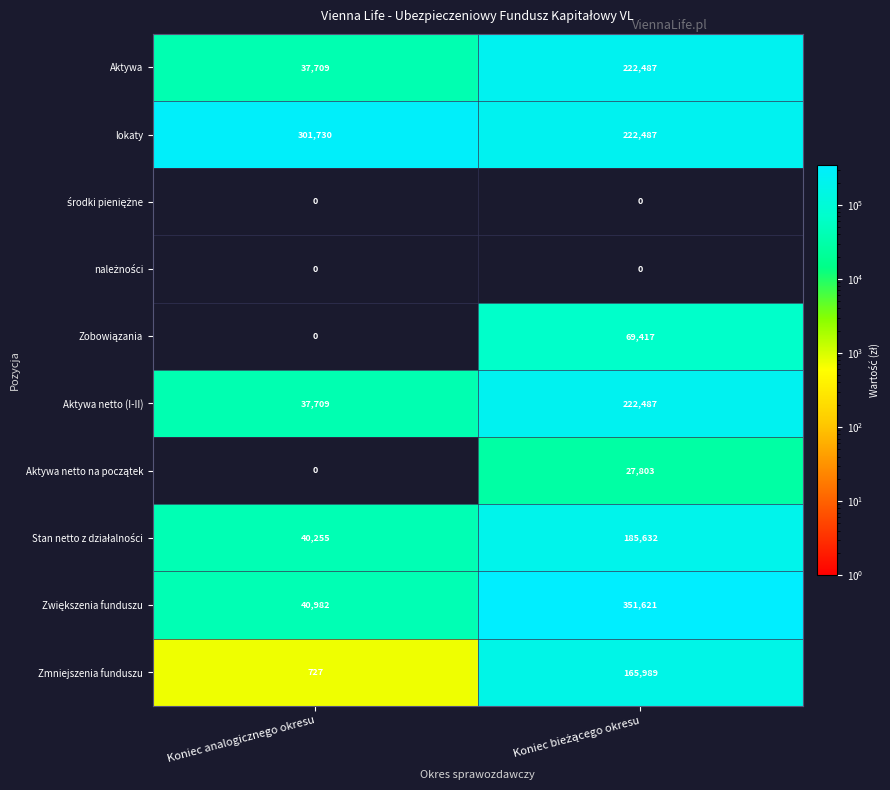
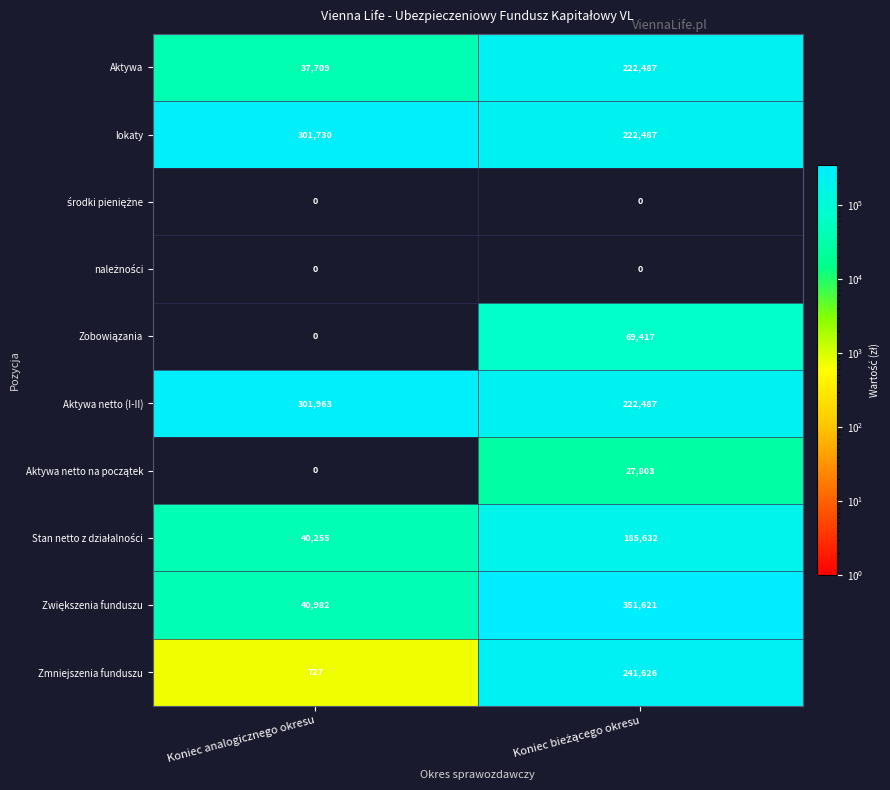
  {
    "Aktywa": {
      "Koniec analogicznego okresu": "37,709",
      "Koniec bieżącego okresu": "222,487"
    },
    "lokaty": {
      "Koniec analogicznego okresu": "301,730",
      "Koniec bieżącego okresu": "222,487"
    },
    "środki pieniężne": {
      "Koniec analogicznego okresu": "0",
      "Koniec bieżącego okresu": "0"
    },
    "należności": {
      "Koniec analogicznego okresu": "0",
      "Koniec bieżącego okresu": "0"
    },
    "Zobowiązania": {
      "Koniec analogicznego okresu": "0",
      "Koniec bieżącego okresu": "69,417"
    },
    "Aktywa netto (I-II)": {
-     "Koniec analogicznego okresu": "37,709",
+     "Koniec analogicznego okresu": "301,963",
      "Koniec bieżącego okresu": "222,487"
    },
    "Aktywa netto na początek": {
      "Koniec analogicznego okresu": "0",
      "Koniec bieżącego okresu": "27,803"
    },
    "Stan netto z działalności": {
      "Koniec analogicznego okresu": "40,255",
      "Koniec bieżącego okresu": "185,632"
    },
    "Zwiększenia funduszu": {
      "Koniec analogicznego okresu": "40,982",
      "Koniec bieżącego okresu": "351,621"
    },
    "Zmniejszenia funduszu": {
      "Koniec analogicznego okresu": "727",
-     "Koniec bieżącego okresu": "165,989"
+     "Koniec bieżącego okresu": "241,626"
    }
  }
